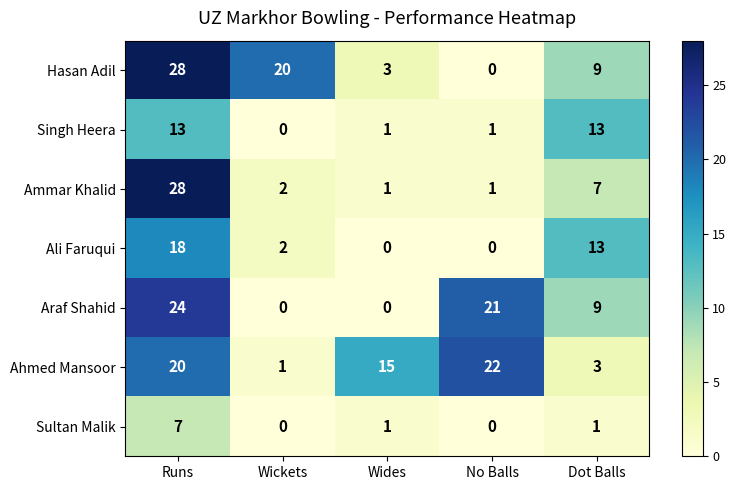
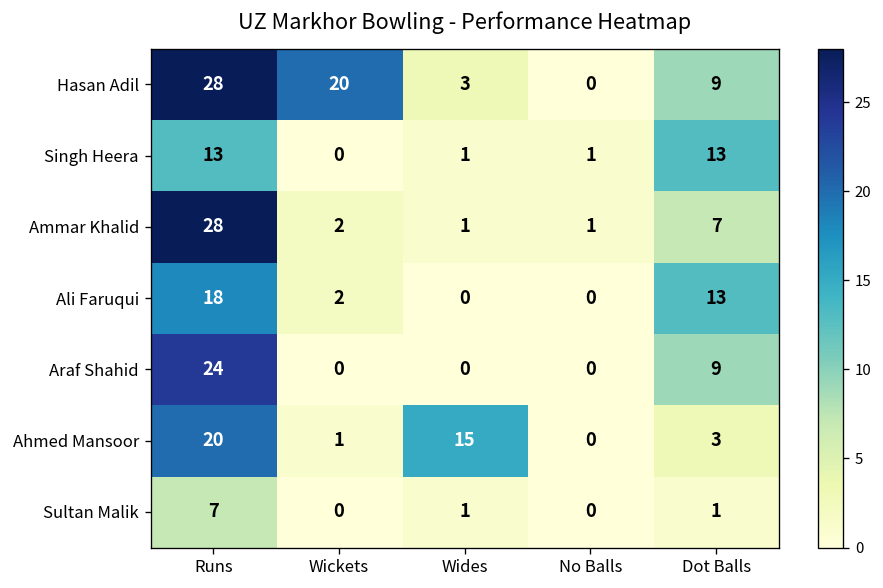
  {
    "Hasan Adil": {
      "Runs": 28,
      "Wickets": 20,
      "Wides": 3,
      "No Balls": 0,
      "Dot Balls": 9
    },
    "Singh Heera": {
      "Runs": 13,
      "Wickets": 0,
      "Wides": 1,
      "No Balls": 1,
      "Dot Balls": 13
    },
    "Ammar Khalid": {
      "Runs": 28,
      "Wickets": 2,
      "Wides": 1,
      "No Balls": 1,
      "Dot Balls": 7
    },
    "Ali Faruqui": {
      "Runs": 18,
      "Wickets": 2,
      "Wides": 0,
      "No Balls": 0,
      "Dot Balls": 13
    },
    "Araf Shahid": {
      "Runs": 24,
      "Wickets": 0,
      "Wides": 0,
-     "No Balls": 21,
+     "No Balls": 0,
      "Dot Balls": 9
    },
    "Ahmed Mansoor": {
      "Runs": 20,
      "Wickets": 1,
      "Wides": 15,
-     "No Balls": 22,
+     "No Balls": 0,
      "Dot Balls": 3
    },
    "Sultan Malik": {
      "Runs": 7,
      "Wickets": 0,
      "Wides": 1,
      "No Balls": 0,
      "Dot Balls": 1
    }
  }
